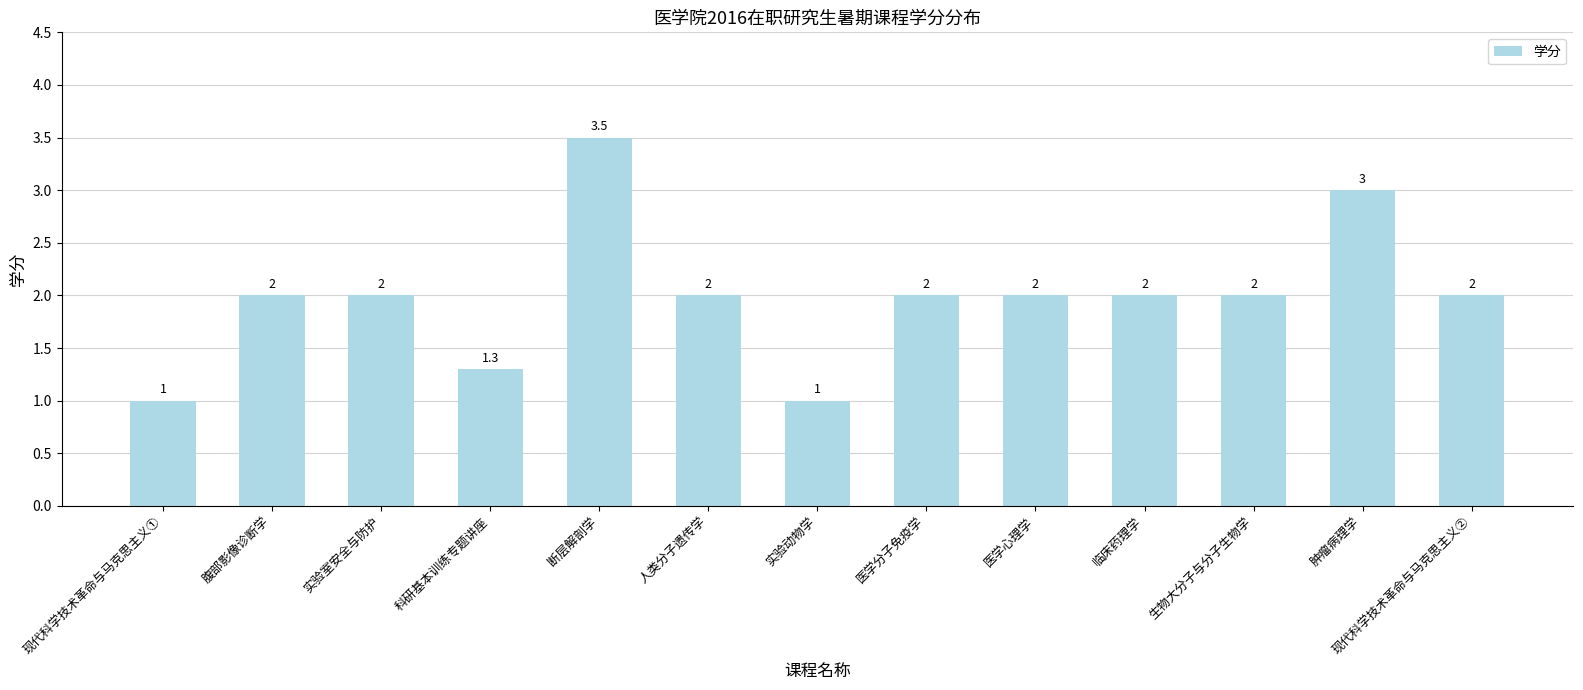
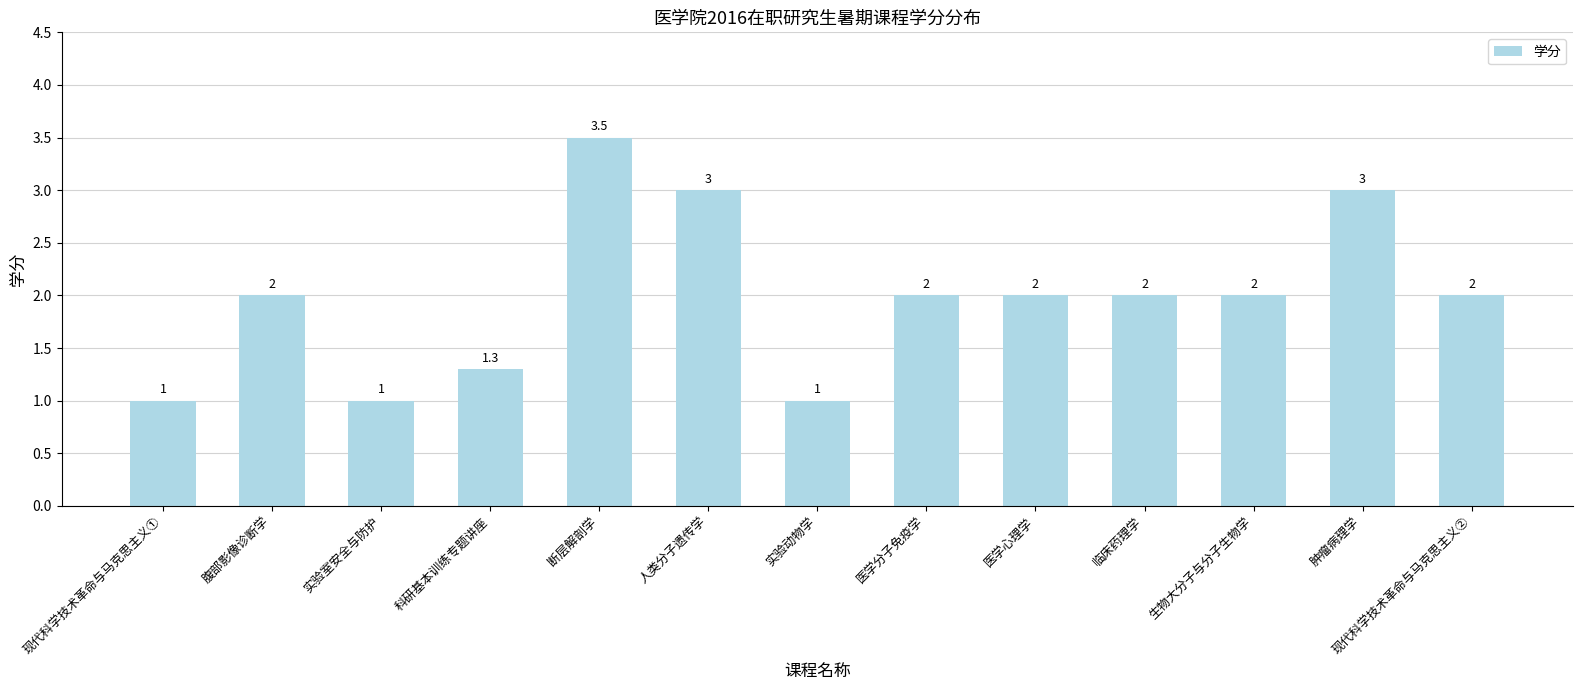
  {
    "现代科学技术革命与马克思主义①": 1,
    "腹部影像诊断学": 2,
-   "实验室安全与防护": 2,
+   "实验室安全与防护": 1,
    "科研基本训练专题讲座": 1.3,
    "断层解剖学": 3.5,
-   "人类分子遗传学": 2,
+   "人类分子遗传学": 3,
    "实验动物学": 1,
    "医学分子免疫学": 2,
    "医学心理学": 2,
    "临床药理学": 2,
    "生物大分子与分子生物学": 2,
    "肿瘤病理学": 3,
    "现代科学技术革命与马克思主义②": 2
  }
